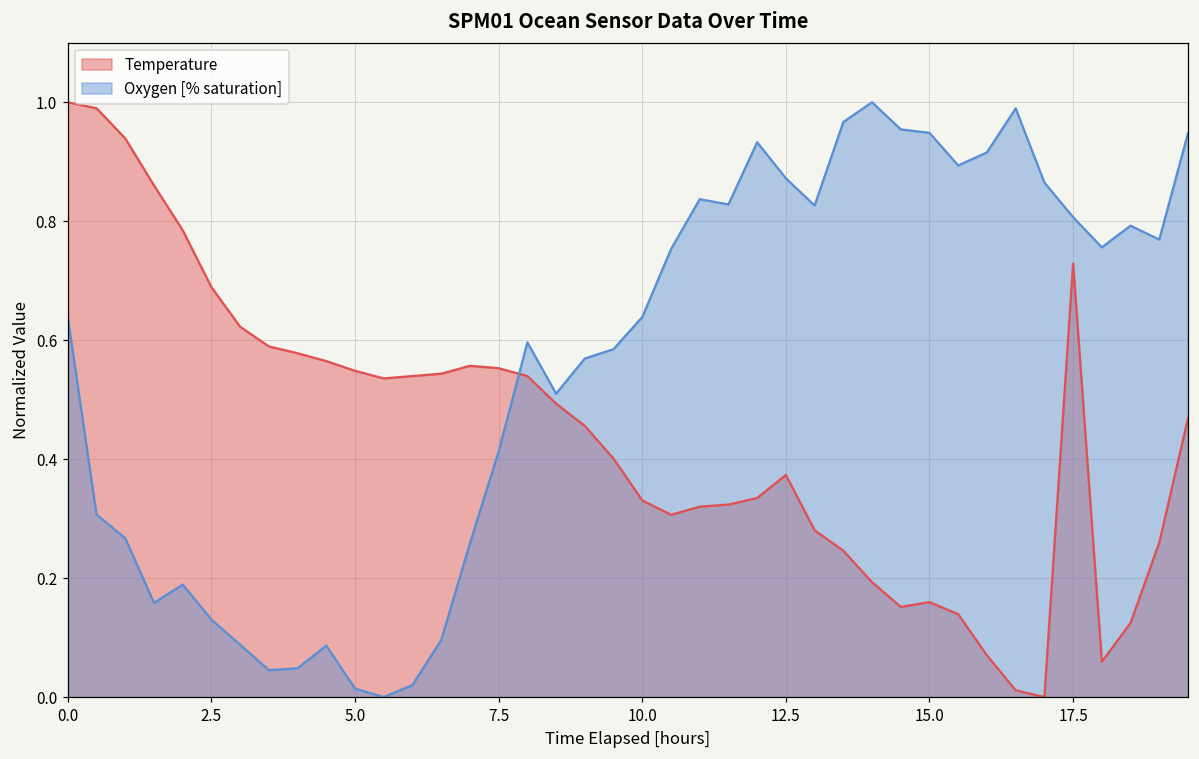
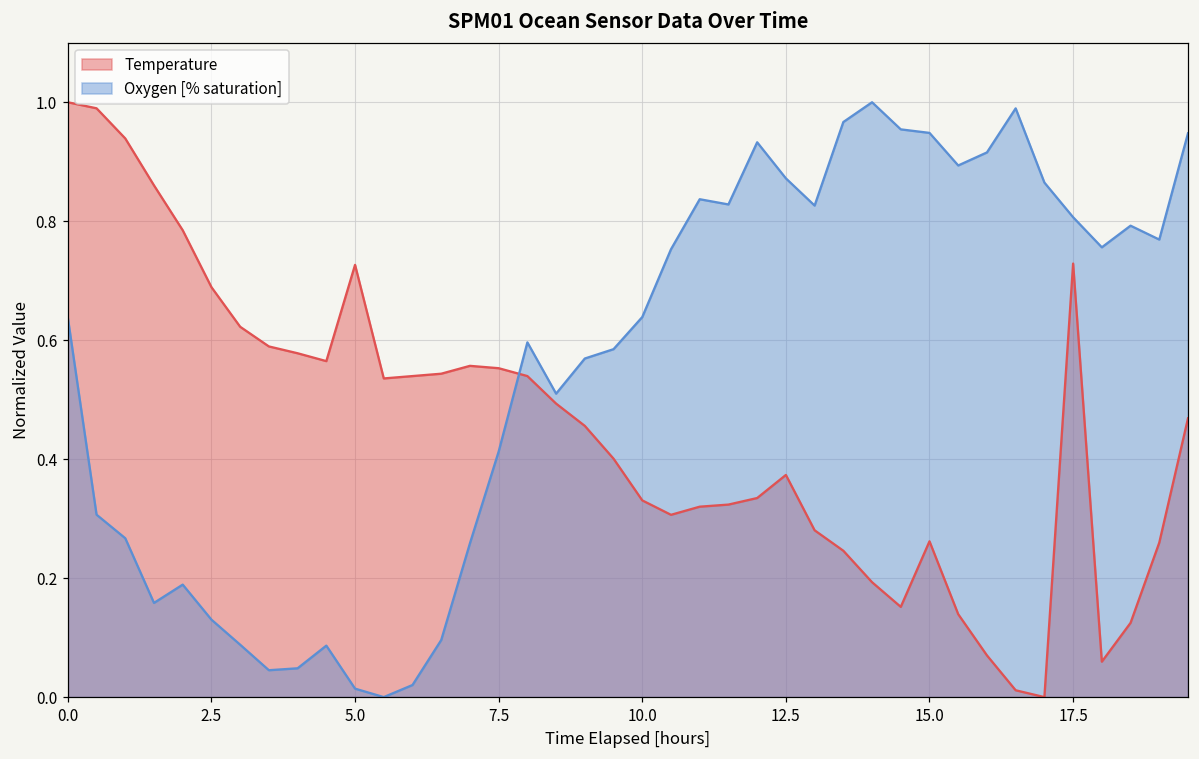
  {
    "Temperature": {
      "0.0": 1.00,
      "2.5": 0.69,
-     "5.0": 0.55,
+     "5.0": 0.73,
      "7.5": 0.55,
      "10.0": 0.33,
      "12.5": 0.37,
-     "15.0": 0.16,
+     "15.0": 0.26,
      "17.5": 0.73
    },
    "Oxygen [% saturation]": {
      "0.0": 0.64,
      "2.5": 0.13,
      "5.0": 0.01,
      "7.5": 0.41,
      "10.0": 0.64,
      "12.5": 0.87,
      "15.0": 0.95,
      "17.5": 0.81
    }
  }
